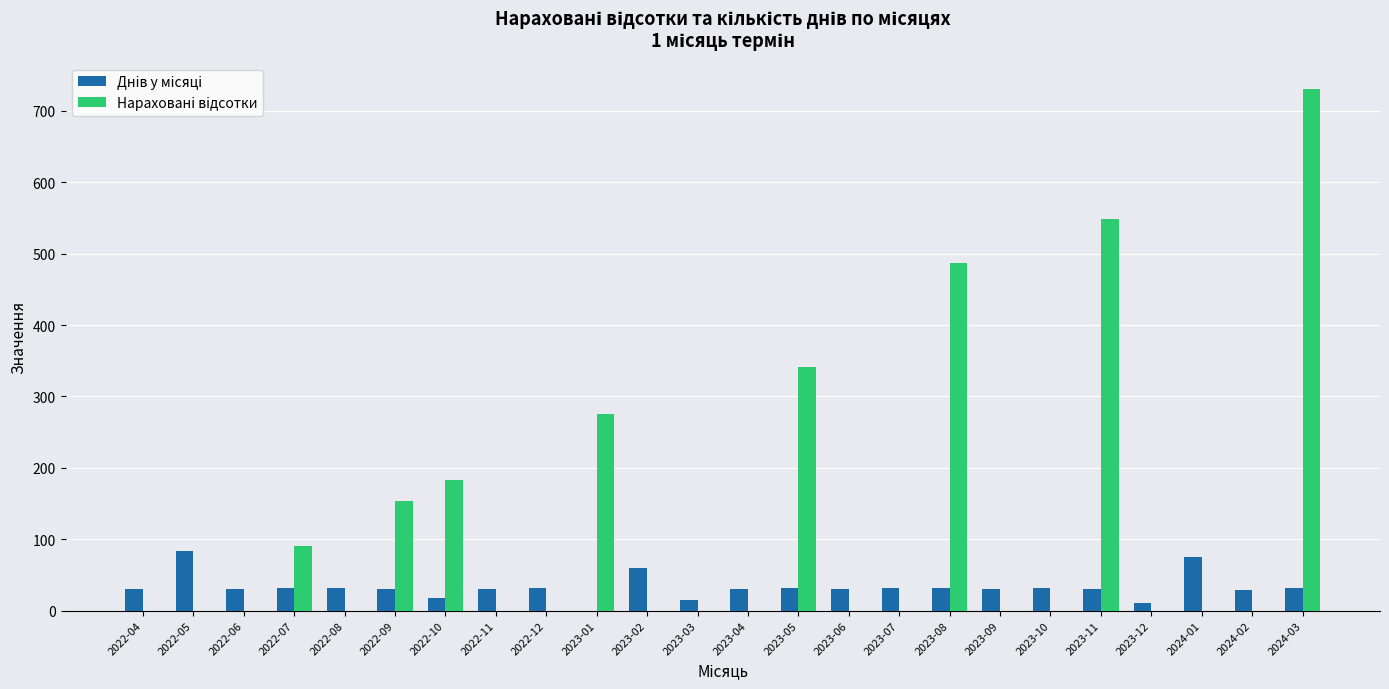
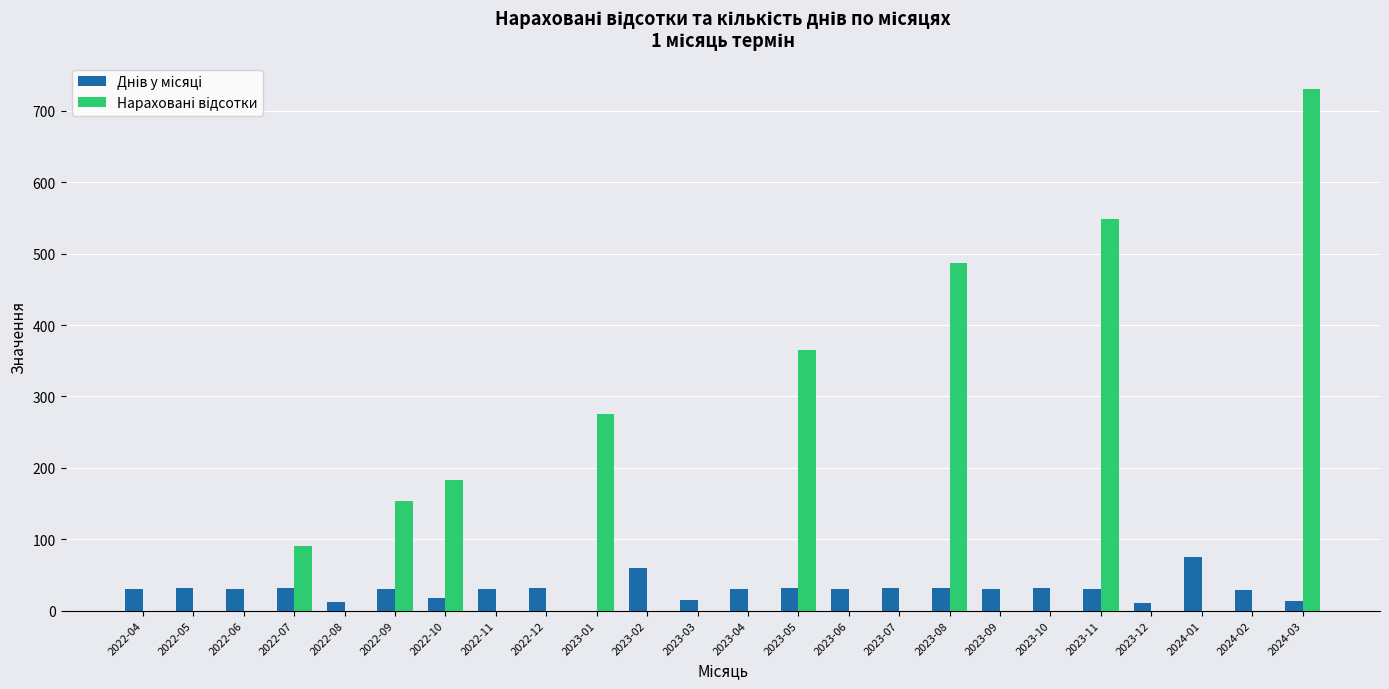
  {
    "Днів у місяці": {
      "2022-04": 30,
-     "2022-05": 80,
+     "2022-05": 30,
      "2022-06": 30,
      "2022-07": 30,
-     "2022-08": 30,
+     "2022-08": 10,
      "2022-09": 30,
      "2022-10": 20,
      "2022-11": 30,
      "2022-12": 30,
      "2023-01": 0,
      "2023-02": 60,
      "2023-03": 20,
      "2023-04": 30,
      "2023-05": 30,
      "2023-06": 30,
      "2023-07": 30,
      "2023-08": 30,
      "2023-09": 30,
      "2023-10": 30,
      "2023-11": 30,
      "2023-12": 10,
      "2024-01": 80,
      "2024-02": 30,
-     "2024-03": 30
+     "2024-03": 10
    },
    "Нараховані відсотки": {
      "2022-04": 0,
      "2022-05": 0,
      "2022-06": 0,
      "2022-07": 90,
      "2022-08": 0,
      "2022-09": 150,
      "2022-10": 180,
      "2022-11": 0,
      "2022-12": 0,
      "2023-01": 280,
      "2023-02": 0,
      "2023-03": 0,
      "2023-04": 0,
-     "2023-05": 340,
+     "2023-05": 370,
      "2023-06": 0,
      "2023-07": 0,
      "2023-08": 490,
      "2023-09": 0,
      "2023-10": 0,
      "2023-11": 550,
      "2023-12": 0,
      "2024-01": 0,
      "2024-02": 0,
      "2024-03": 730
    }
  }
